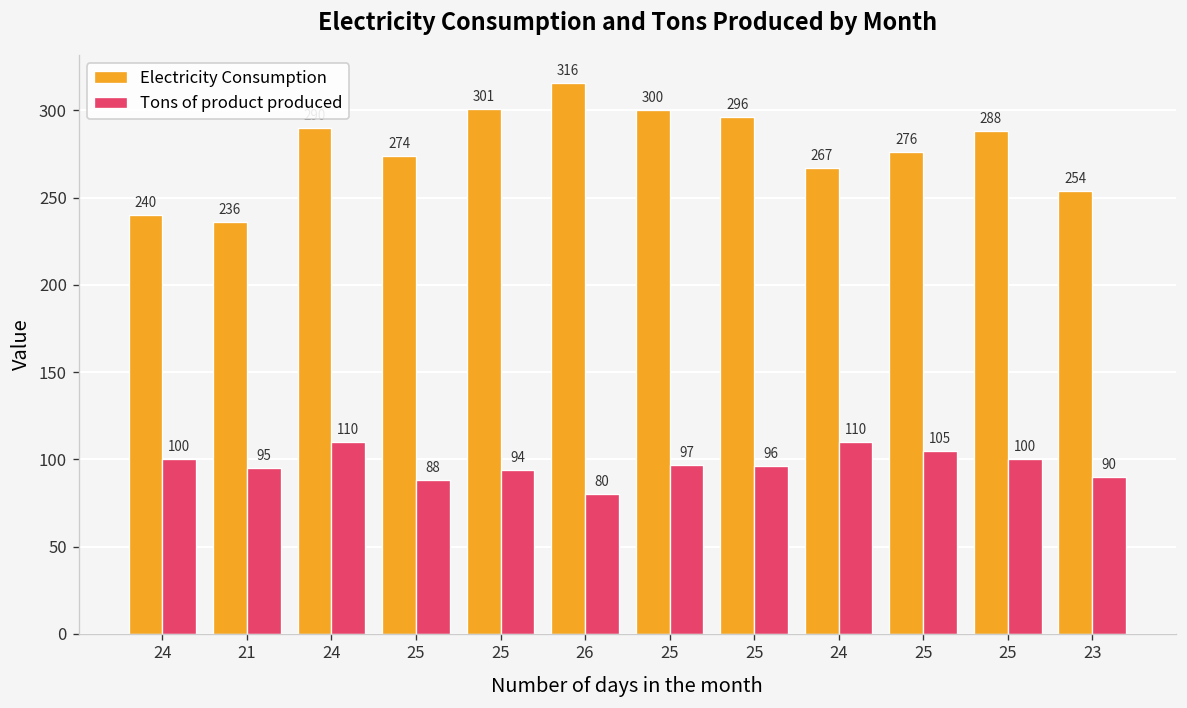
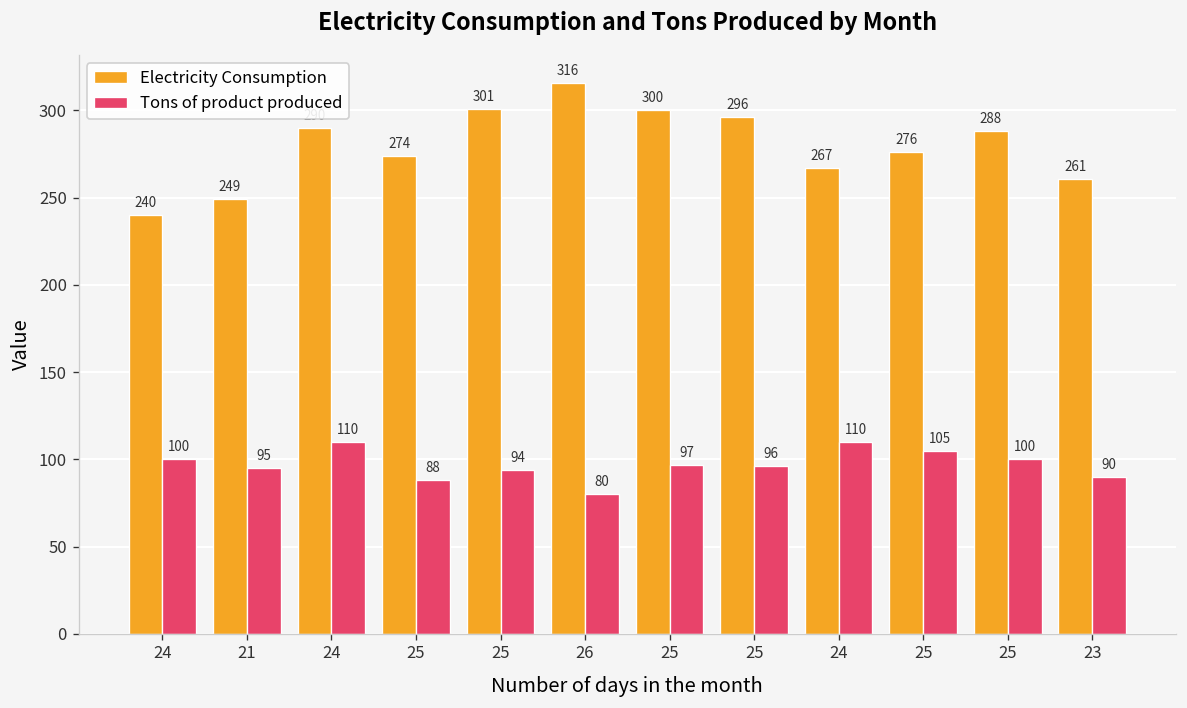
  {
    "Electricity Consumption": {
-     "21": 236,
+     "21": 249,
      "26": 316,
-     "23": 254
+     "23": 261
    },
    "Tons of product produced": {
      "21": 95,
      "26": 80,
      "23": 90
    }
  }
